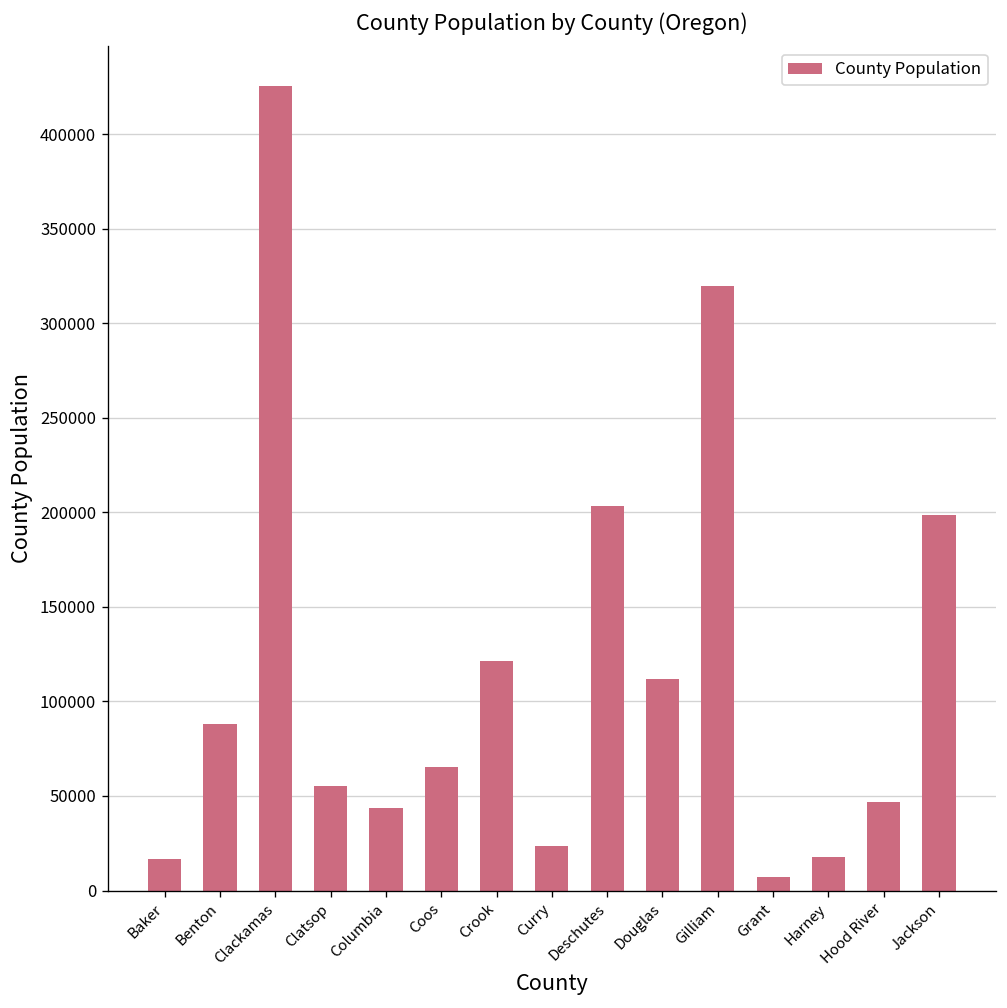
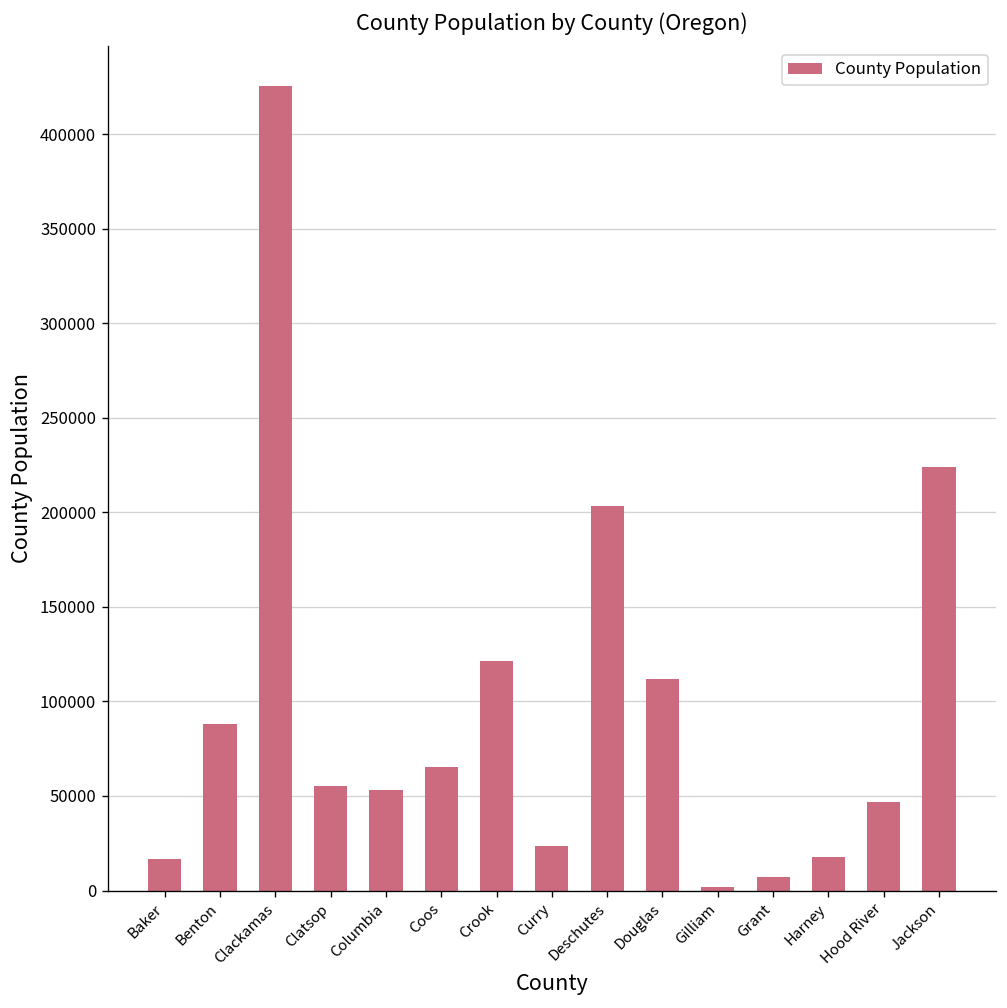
  {
    "Baker": 17000,
    "Benton": 88000,
    "Clackamas": 425000,
    "Clatsop": 55000,
-   "Columbia": 44000,
+   "Columbia": 53000,
    "Coos": 65000,
    "Crook": 121000,
    "Curry": 24000,
    "Deschutes": 203000,
    "Douglas": 112000,
-   "Gilliam": 320000,
+   "Gilliam": 2000,
    "Grant": 7000,
    "Harney": 18000,
    "Hood River": 47000,
-   "Jackson": 199000
+   "Jackson": 224000
  }
